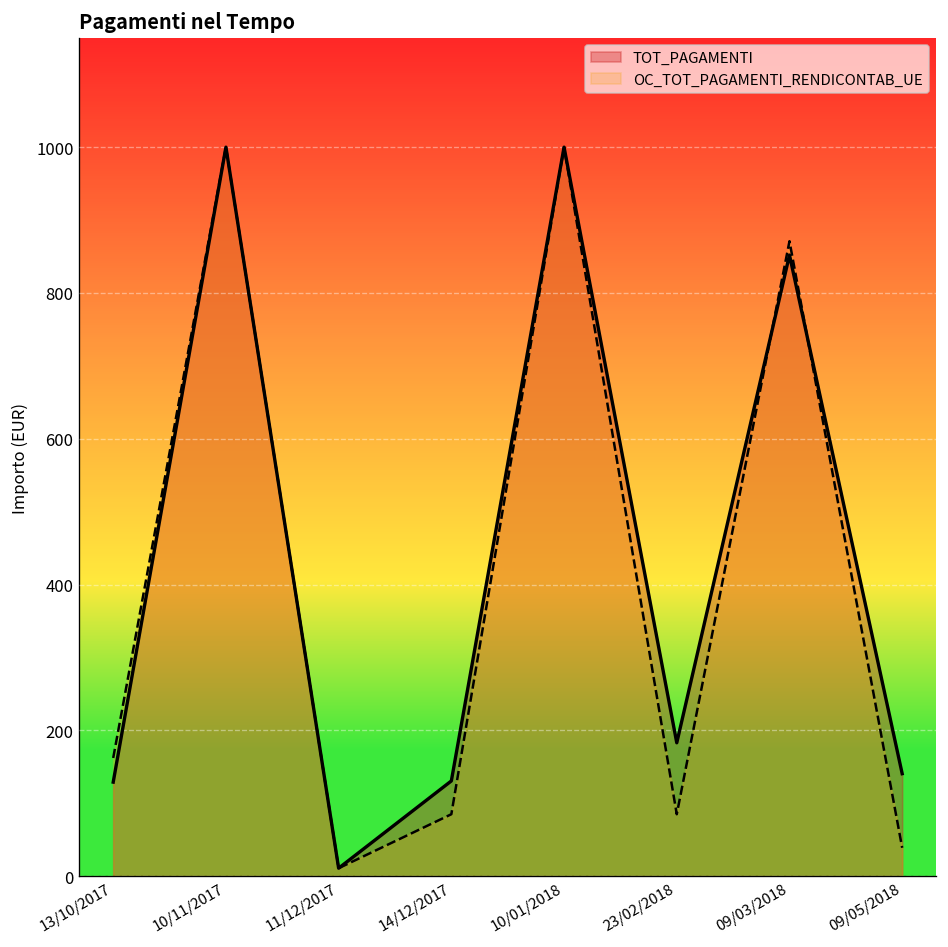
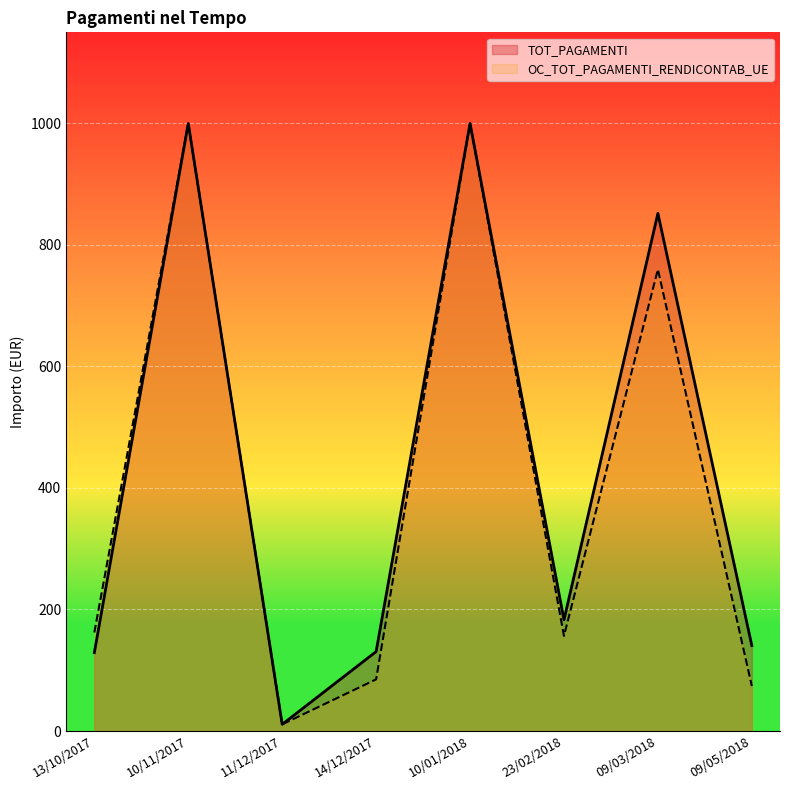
  {
    "TOT_PAGAMENTI": {
      "13/10/2017": 130,
      "14/12/2017": 130,
      "23/02/2018": 180,
      "09/03/2018": 850,
      "09/05/2018": 140
    },
    "OC_TOT_PAGAMENTI_RENDICONTAB_UE": {
      "13/10/2017": 160,
      "14/12/2017": 90,
-     "23/02/2018": 90,
-     "09/03/2018": 870,
-     "09/05/2018": 40
+     "23/02/2018": 160,
+     "09/03/2018": 760,
+     "09/05/2018": 70
    }
  }
